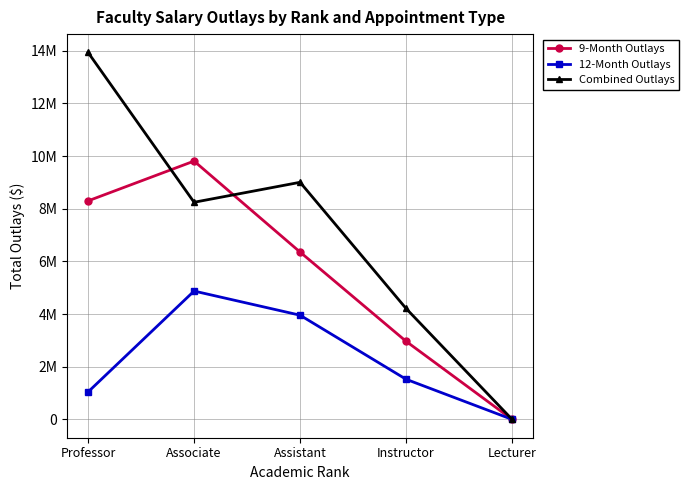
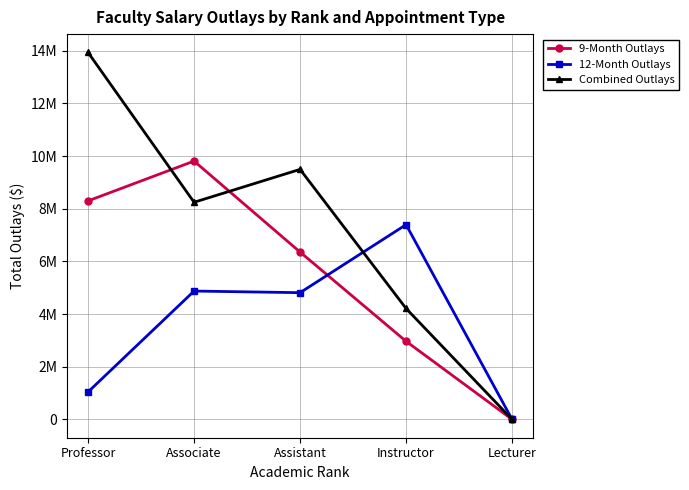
  {
    "9-Month Outlays": {
      "Professor": 8300000,
      "Associate": 9800000,
      "Assistant": 6400000,
      "Instructor": 3000000
    },
    "12-Month Outlays": {
      "Professor": 1000000,
      "Associate": 4900000,
-     "Assistant": 4000000,
-     "Instructor": 1500000
+     "Assistant": 4800000,
+     "Instructor": 7400000
    },
    "Combined Outlays": {
      "Professor": 13900000,
      "Associate": 8200000,
-     "Assistant": 9000000,
+     "Assistant": 9500000,
      "Instructor": 4200000
    }
  }
